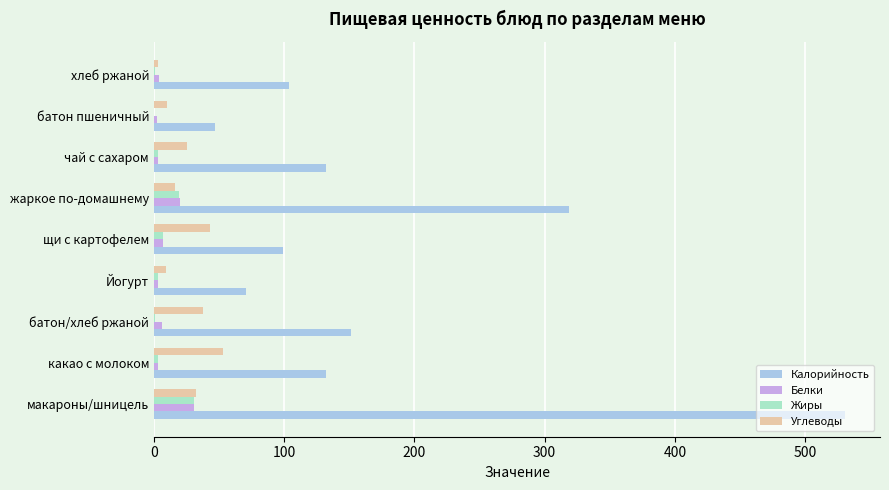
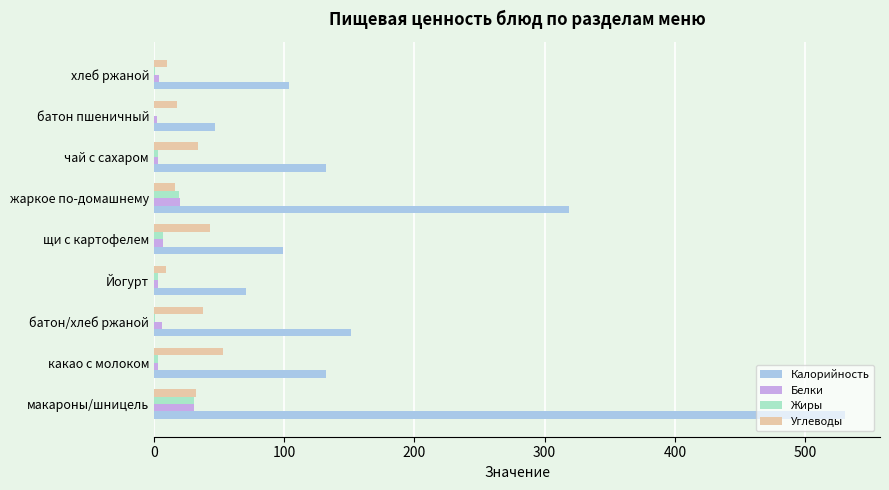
  {
    "Углеводы": {
-     "хлеб ржаной": 3,
-     "батон пшеничный": 10,
-     "чай с сахаром": 25,
+     "хлеб ржаной": 10,
+     "батон пшеничный": 18,
+     "чай с сахаром": 34,
      "жаркое по-домашнему": 16,
      "щи с картофелем": 43,
      "Йогурт": 9,
      "батон/хлеб ржаной": 38,
      "какао с молоком": 53,
      "макароны/шницель": 32
    }
  }
